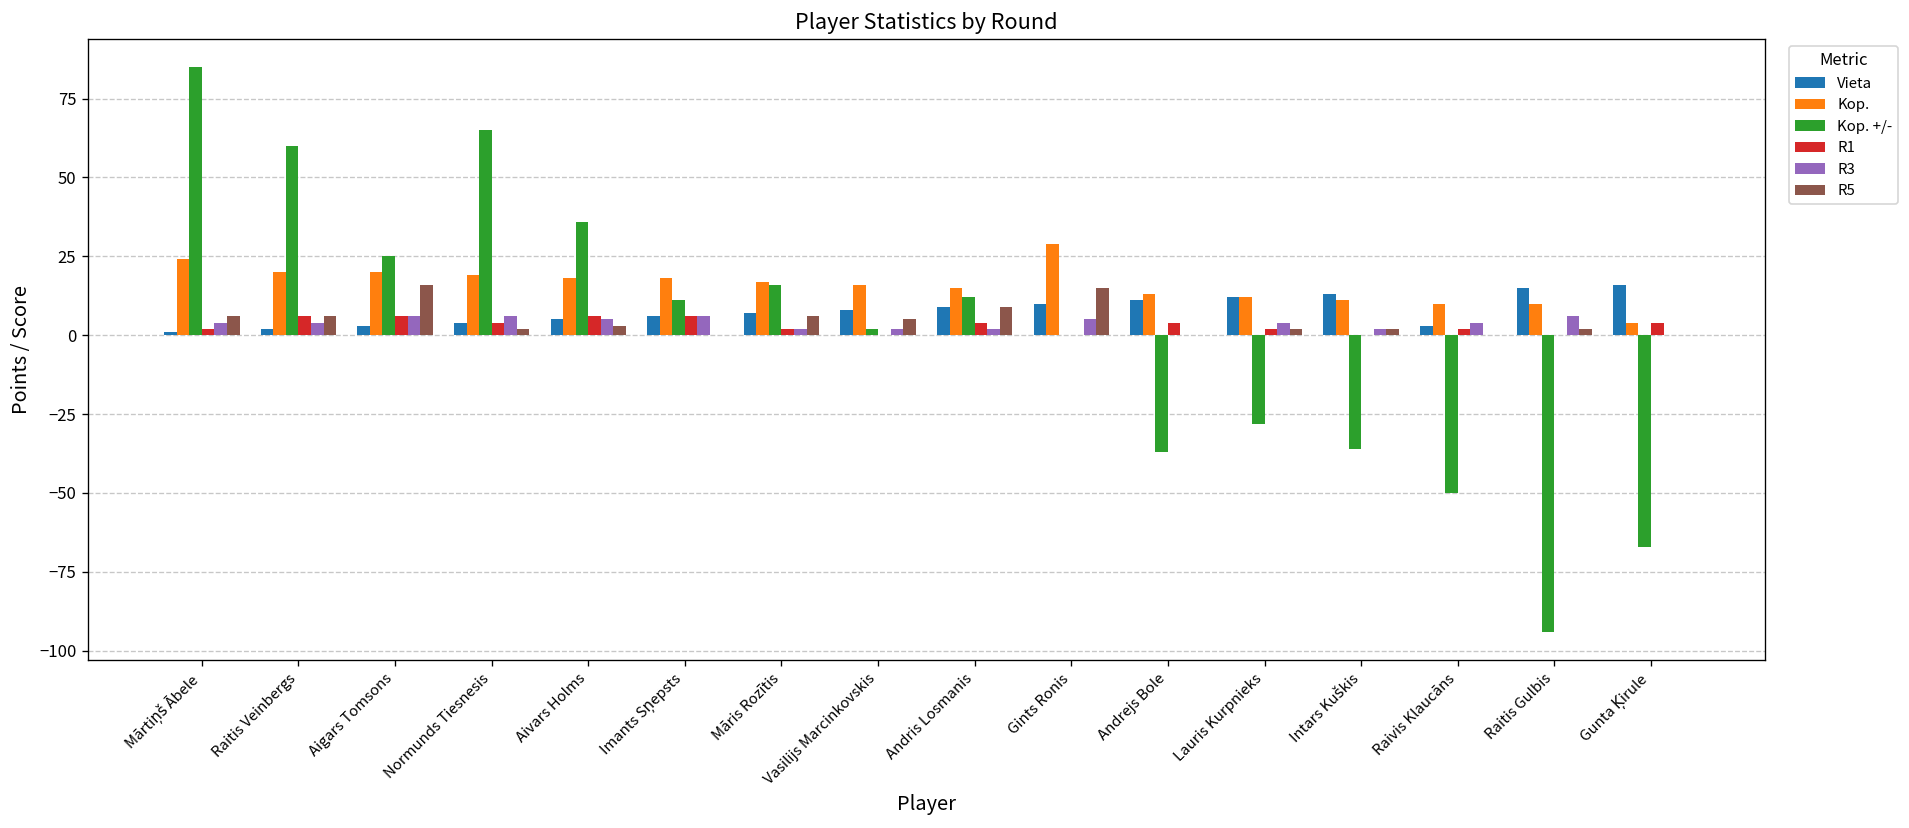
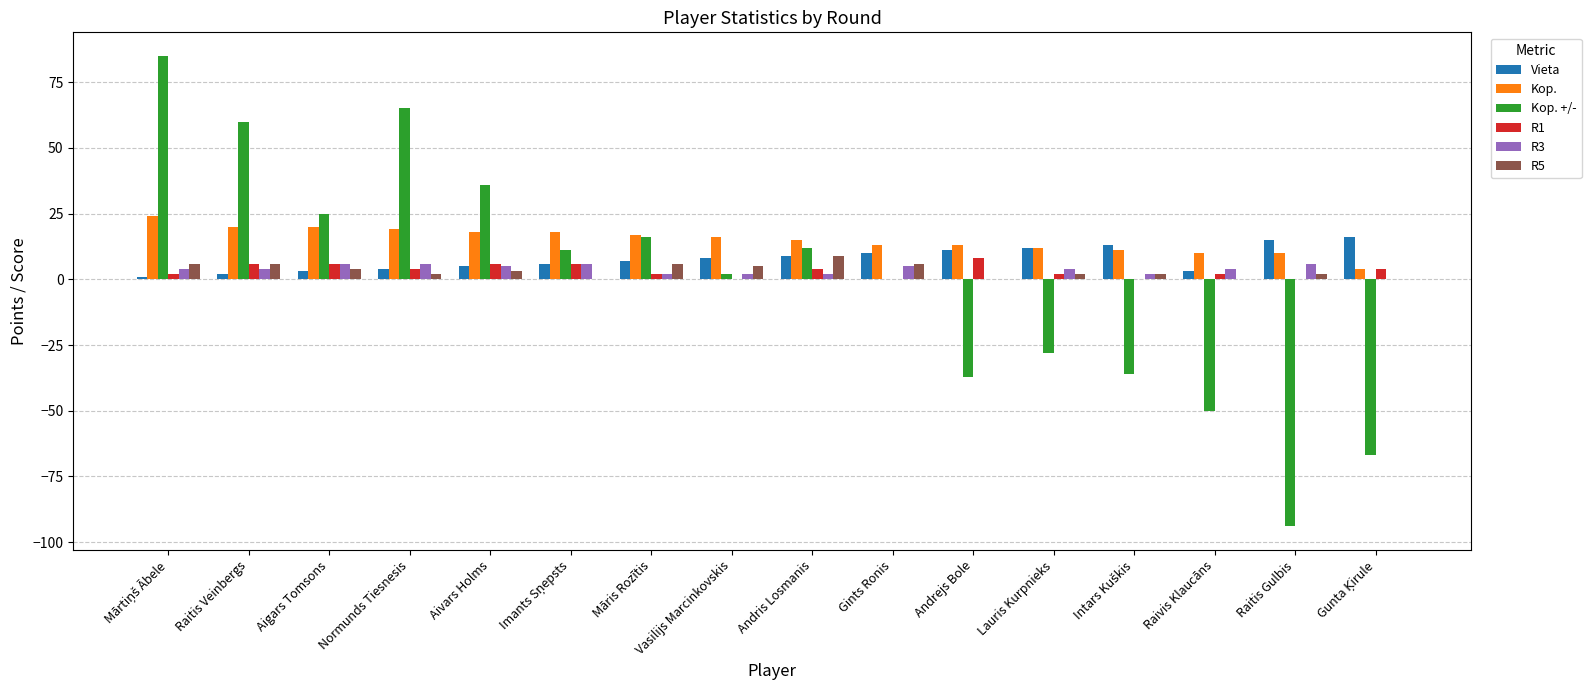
  {
    "Vieta": {
      "Mārtiņš Ābele": 1,
      "Raitis Veinbergs": 2,
      "Aigars Tomsons": 3,
      "Normunds Tiesnesis": 4,
      "Aivars Holms": 5,
      "Imants Sņepsts": 6,
      "Māris Rozītis": 7,
      "Vasilijs Marcinkovskis": 8,
      "Andris Losmanis": 9,
      "Gints Ronis": 10,
      "Andrejs Bole": 11,
      "Lauris Kurpnieks": 12,
      "Intars Kuškis": 13,
      "Raivis Klaucāns": 3,
      "Raitis Gulbis": 15,
      "Gunta Ķirule": 16
    },
    "Kop.": {
      "Mārtiņš Ābele": 24,
      "Raitis Veinbergs": 20,
      "Aigars Tomsons": 20,
      "Normunds Tiesnesis": 19,
      "Aivars Holms": 18,
      "Imants Sņepsts": 18,
      "Māris Rozītis": 17,
      "Vasilijs Marcinkovskis": 16,
      "Andris Losmanis": 15,
-     "Gints Ronis": 29,
+     "Gints Ronis": 13,
      "Andrejs Bole": 13,
      "Lauris Kurpnieks": 12,
      "Intars Kuškis": 11,
      "Raivis Klaucāns": 10,
      "Raitis Gulbis": 10,
      "Gunta Ķirule": 4
    },
    "Kop. +/-": {
      "Mārtiņš Ābele": 85,
      "Raitis Veinbergs": 60,
      "Aigars Tomsons": 25,
      "Normunds Tiesnesis": 65,
      "Aivars Holms": 36,
      "Imants Sņepsts": 11,
      "Māris Rozītis": 16,
      "Vasilijs Marcinkovskis": 2,
      "Andris Losmanis": 12,
      "Gints Ronis": 0,
      "Andrejs Bole": -37,
      "Lauris Kurpnieks": -28,
      "Intars Kuškis": -36,
      "Raivis Klaucāns": -50,
      "Raitis Gulbis": -94,
      "Gunta Ķirule": -67
    },
    "R1": {
      "Mārtiņš Ābele": 2,
      "Raitis Veinbergs": 6,
      "Aigars Tomsons": 6,
      "Normunds Tiesnesis": 4,
      "Aivars Holms": 6,
      "Imants Sņepsts": 6,
      "Māris Rozītis": 2,
      "Vasilijs Marcinkovskis": 0,
      "Andris Losmanis": 4,
      "Gints Ronis": 0,
-     "Andrejs Bole": 4,
+     "Andrejs Bole": 8,
      "Lauris Kurpnieks": 2,
      "Intars Kuškis": 0,
      "Raivis Klaucāns": 2,
      "Raitis Gulbis": 0,
      "Gunta Ķirule": 4
    },
    "R3": {
      "Mārtiņš Ābele": 4,
      "Raitis Veinbergs": 4,
      "Aigars Tomsons": 6,
      "Normunds Tiesnesis": 6,
      "Aivars Holms": 5,
      "Imants Sņepsts": 6,
      "Māris Rozītis": 2,
      "Vasilijs Marcinkovskis": 2,
      "Andris Losmanis": 2,
      "Gints Ronis": 5,
      "Andrejs Bole": 0,
      "Lauris Kurpnieks": 4,
      "Intars Kuškis": 2,
      "Raivis Klaucāns": 4,
      "Raitis Gulbis": 6,
      "Gunta Ķirule": 0
    },
    "R5": {
      "Mārtiņš Ābele": 6,
      "Raitis Veinbergs": 6,
-     "Aigars Tomsons": 16,
+     "Aigars Tomsons": 4,
      "Normunds Tiesnesis": 2,
      "Aivars Holms": 3,
      "Imants Sņepsts": 0,
      "Māris Rozītis": 6,
      "Vasilijs Marcinkovskis": 5,
      "Andris Losmanis": 9,
-     "Gints Ronis": 15,
+     "Gints Ronis": 6,
      "Andrejs Bole": 0,
      "Lauris Kurpnieks": 2,
      "Intars Kuškis": 2,
      "Raivis Klaucāns": 0,
      "Raitis Gulbis": 2,
      "Gunta Ķirule": 0
    }
  }
